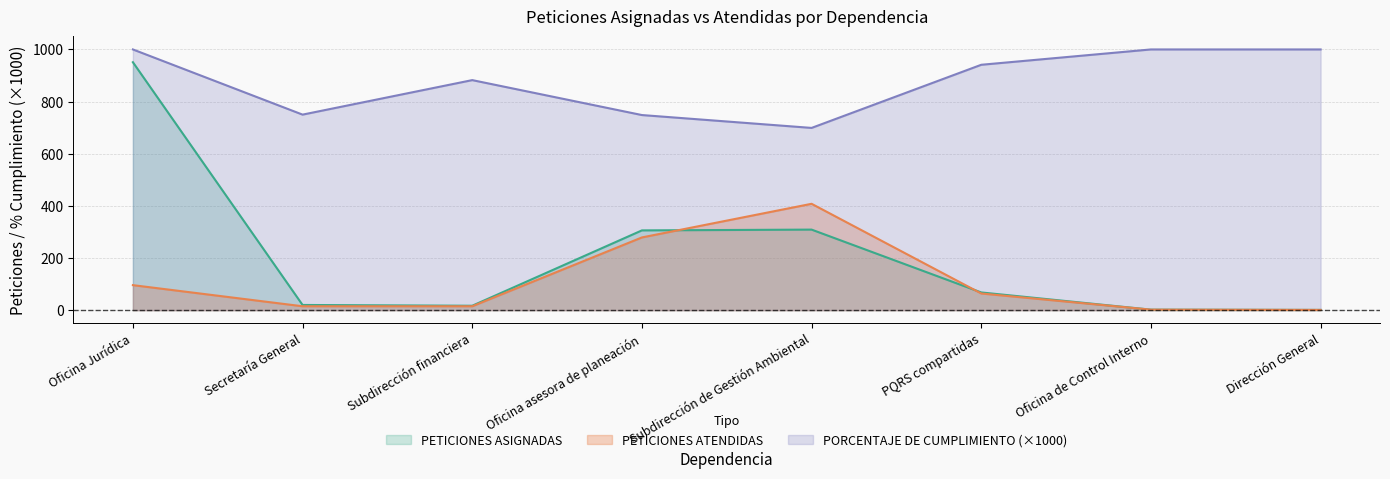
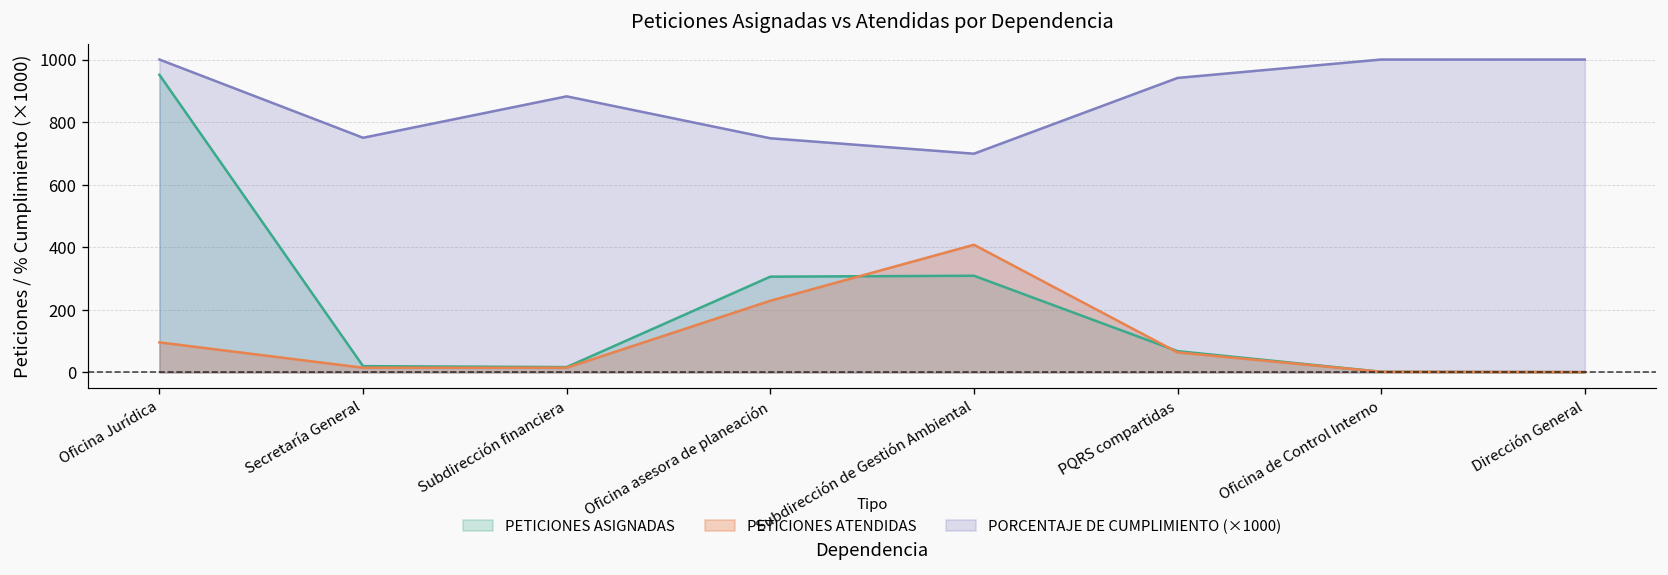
  {
    "PETICIONES ATENDIDAS": {
      "Oficina Jurídica": 100,
-     "Oficina asesora de planeación": 280,
+     "Oficina asesora de planeación": 230,
      "Subdirección de Gestión Ambiental": 410
    }
  }
